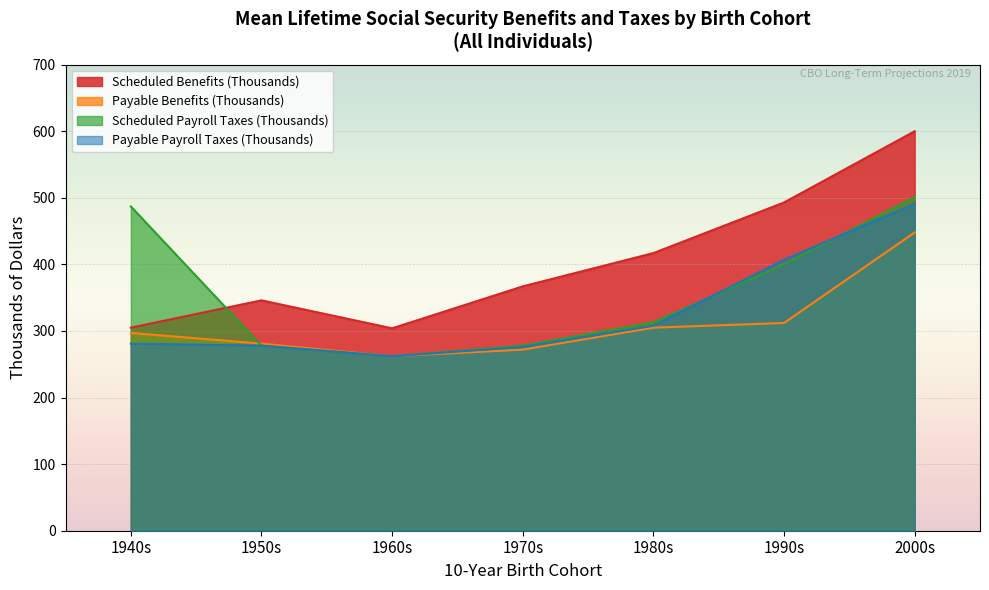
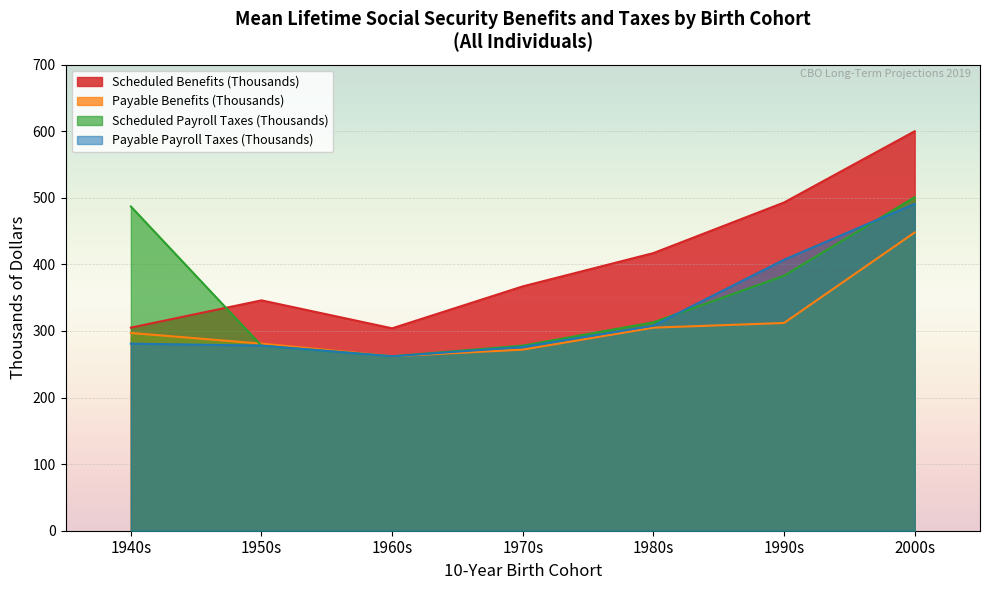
  {
    "Scheduled Benefits (Thousands)": {
      "1940s": 310,
      "1950s": 350,
      "1960s": 300,
      "1970s": 370,
      "1980s": 420,
      "1990s": 490,
      "2000s": 600
    },
    "Payable Benefits (Thousands)": {
      "1940s": 300,
      "1970s": 270,
      "1990s": 310,
      "2000s": 450
    },
    "Scheduled Payroll Taxes (Thousands)": {
      "1940s": 490,
      "1980s": 310,
-     "1990s": 400,
+     "1990s": 380,
      "2000s": 500
    },
    "Payable Payroll Taxes (Thousands)": {
      "1940s": 280,
      "1990s": 410,
      "2000s": 490
    }
  }
